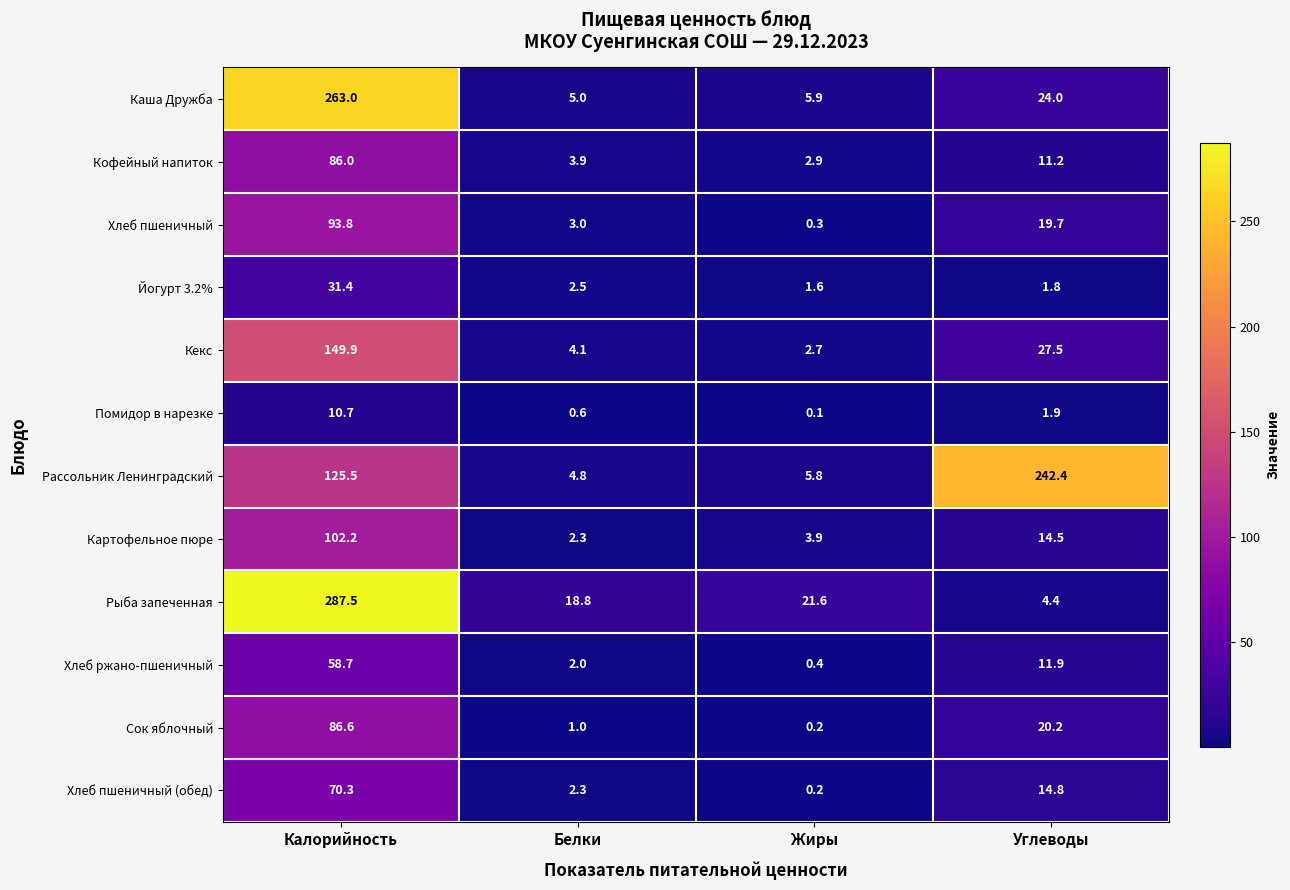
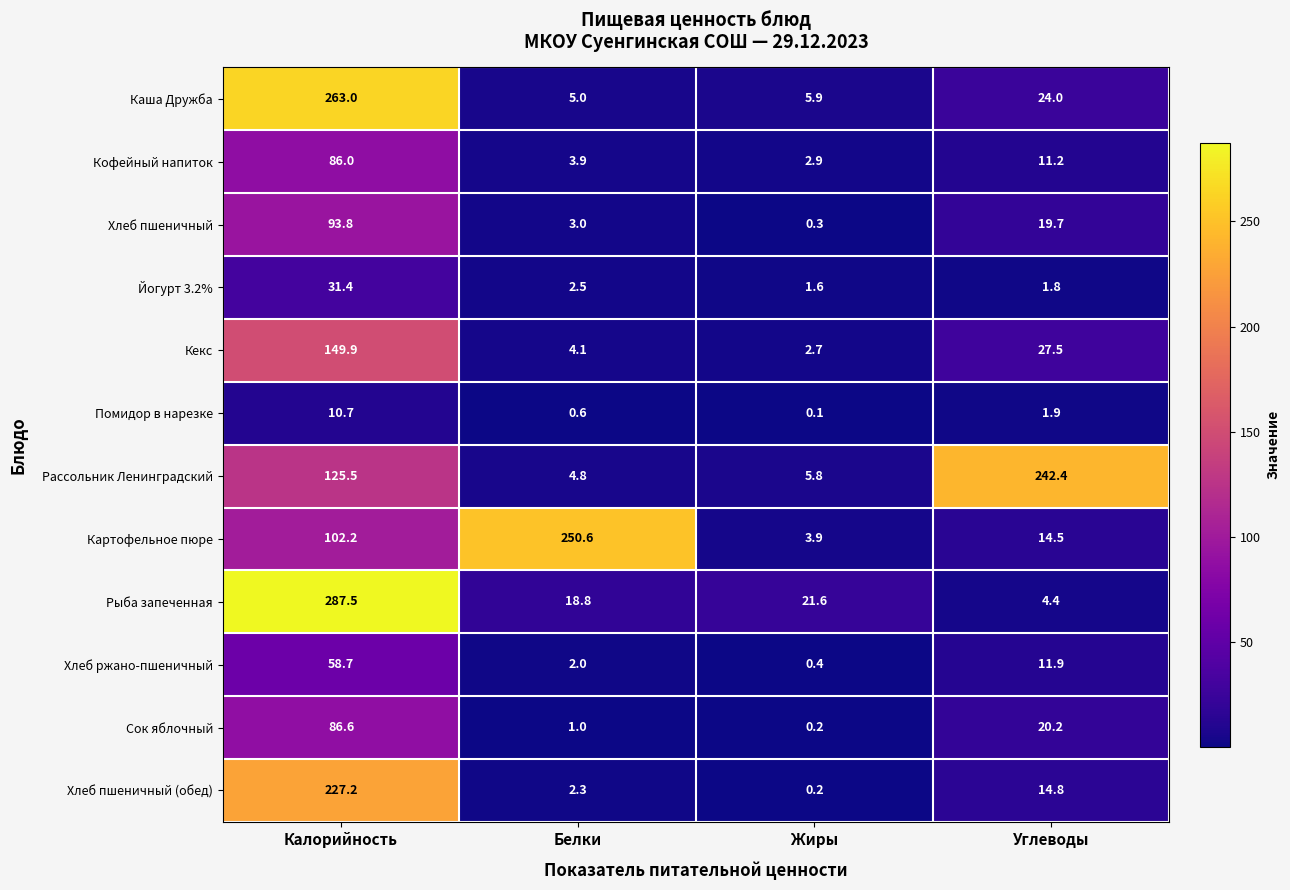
  {
    "Каша Дружба": {
      "Калорийность": 263.0,
      "Белки": 5.0,
      "Жиры": 5.9,
      "Углеводы": 24.0
    },
    "Кофейный напиток": {
      "Калорийность": 86.0,
      "Белки": 3.9,
      "Жиры": 2.9,
      "Углеводы": 11.2
    },
    "Хлеб пшеничный": {
      "Калорийность": 93.8,
      "Белки": 3.0,
      "Жиры": 0.3,
      "Углеводы": 19.7
    },
    "Йогурт 3.2%": {
      "Калорийность": 31.4,
      "Белки": 2.5,
      "Жиры": 1.6,
      "Углеводы": 1.8
    },
    "Кекс": {
      "Калорийность": 149.9,
      "Белки": 4.1,
      "Жиры": 2.7,
      "Углеводы": 27.5
    },
    "Помидор в нарезке": {
      "Калорийность": 10.7,
      "Белки": 0.6,
      "Жиры": 0.1,
      "Углеводы": 1.9
    },
    "Рассольник Ленинградский": {
      "Калорийность": 125.5,
      "Белки": 4.8,
      "Жиры": 5.8,
      "Углеводы": 242.4
    },
    "Картофельное пюре": {
      "Калорийность": 102.2,
-     "Белки": 2.3,
+     "Белки": 250.6,
      "Жиры": 3.9,
      "Углеводы": 14.5
    },
    "Рыба запеченная": {
      "Калорийность": 287.5,
      "Белки": 18.8,
      "Жиры": 21.6,
      "Углеводы": 4.4
    },
    "Хлеб ржано-пшеничный": {
      "Калорийность": 58.7,
      "Белки": 2.0,
      "Жиры": 0.4,
      "Углеводы": 11.9
    },
    "Сок яблочный": {
      "Калорийность": 86.6,
      "Белки": 1.0,
      "Жиры": 0.2,
      "Углеводы": 20.2
    },
    "Хлеб пшеничный (обед)": {
-     "Калорийность": 70.3,
+     "Калорийность": 227.2,
      "Белки": 2.3,
      "Жиры": 0.2,
      "Углеводы": 14.8
    }
  }
